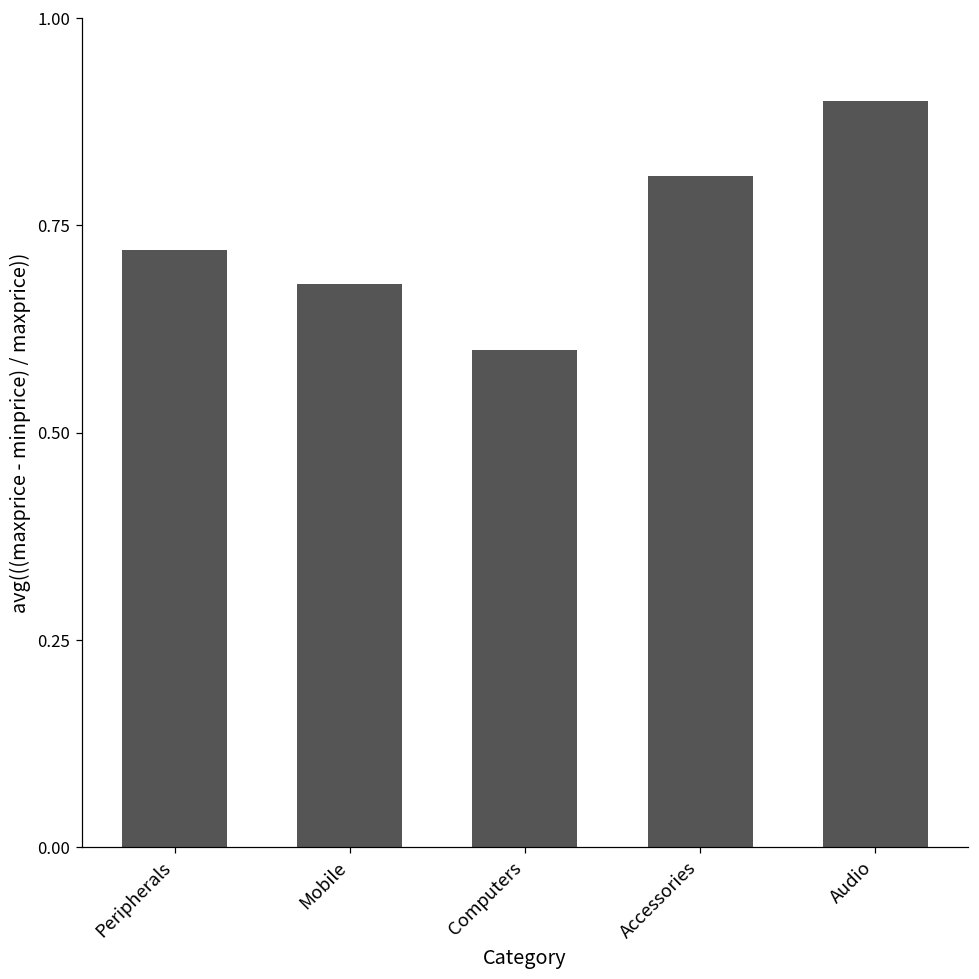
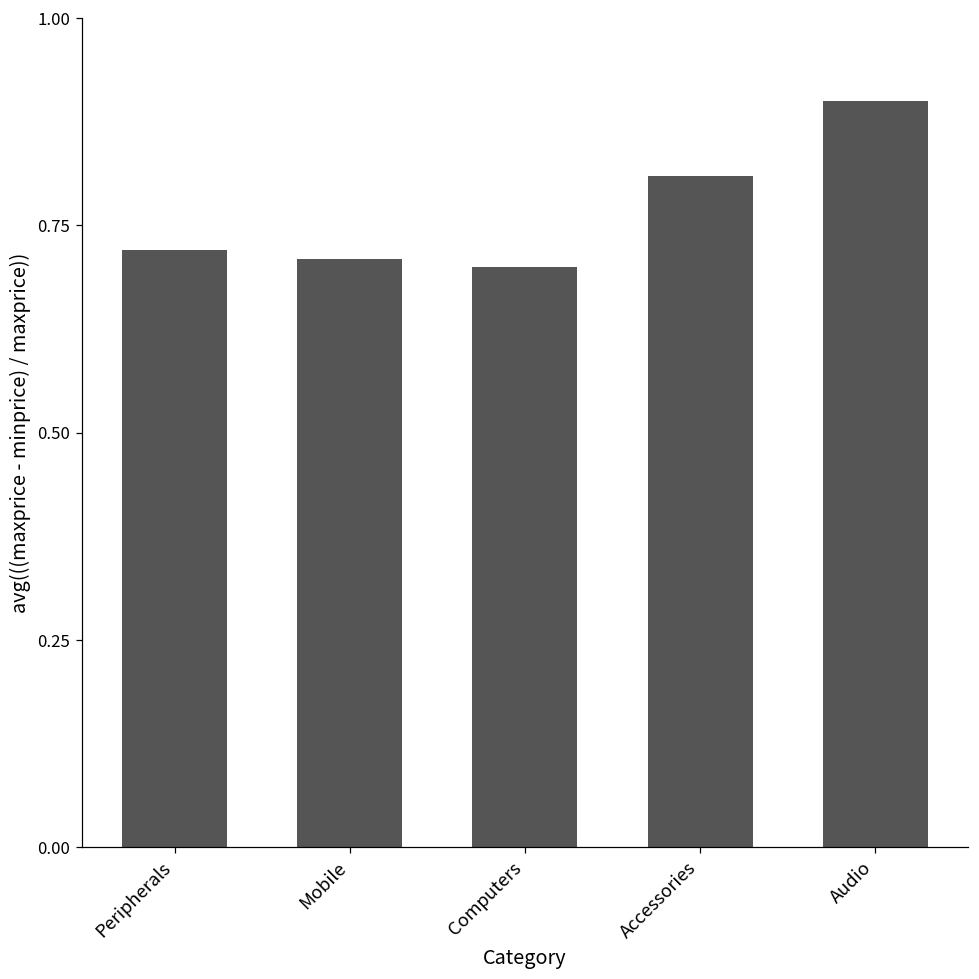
  {
    "Peripherals": 0.72,
-   "Mobile": 0.68,
-   "Computers": 0.6,
+   "Mobile": 0.71,
+   "Computers": 0.7,
    "Accessories": 0.81,
    "Audio": 0.90
  }
